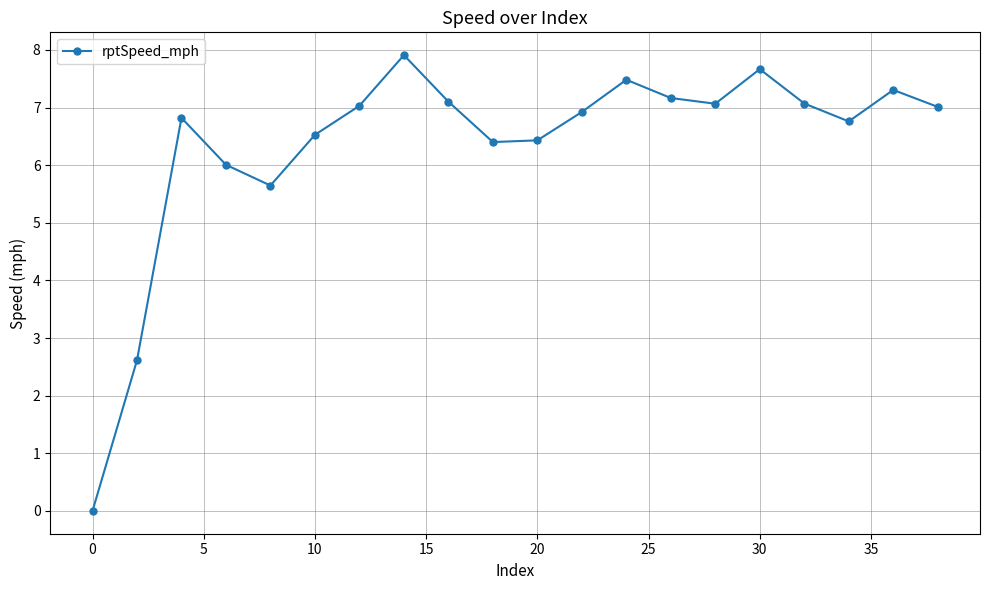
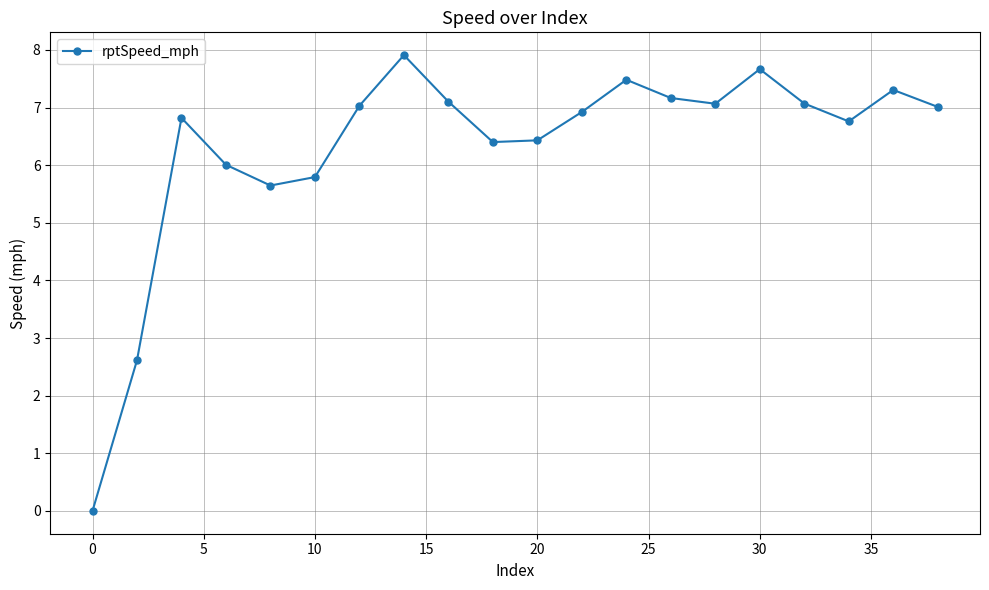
  {
    "0": 0.0,
-   "10": 6.5,
+   "10": 5.8,
    "20": 6.4,
    "30": 7.7
  }
